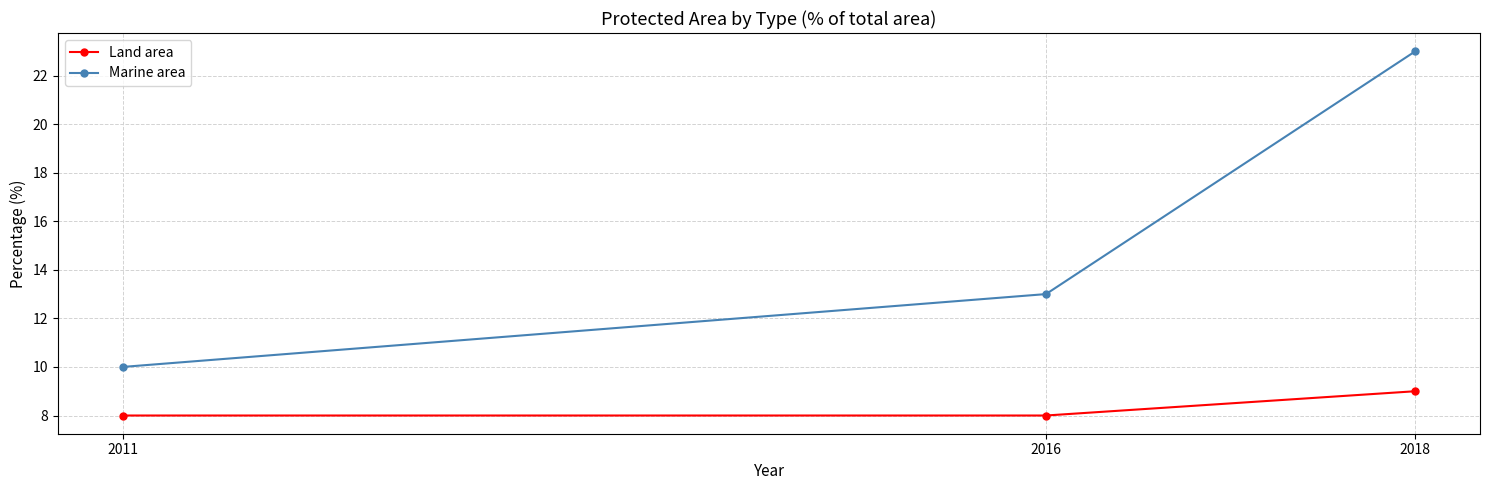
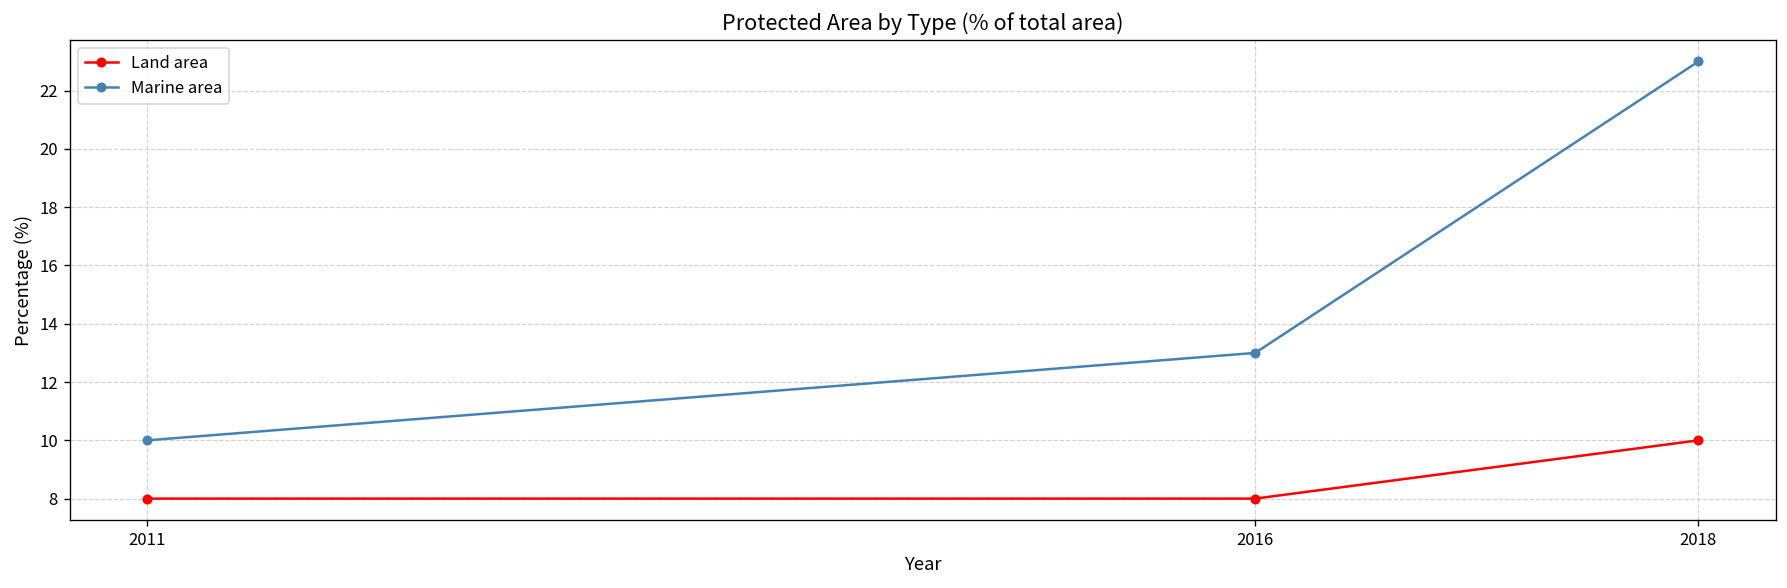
  {
    "Land area": {
      "2011": 8,
      "2016": 8,
-     "2018": 9
+     "2018": 10
    },
    "Marine area": {
      "2011": 10,
      "2016": 13,
      "2018": 23
    }
  }
